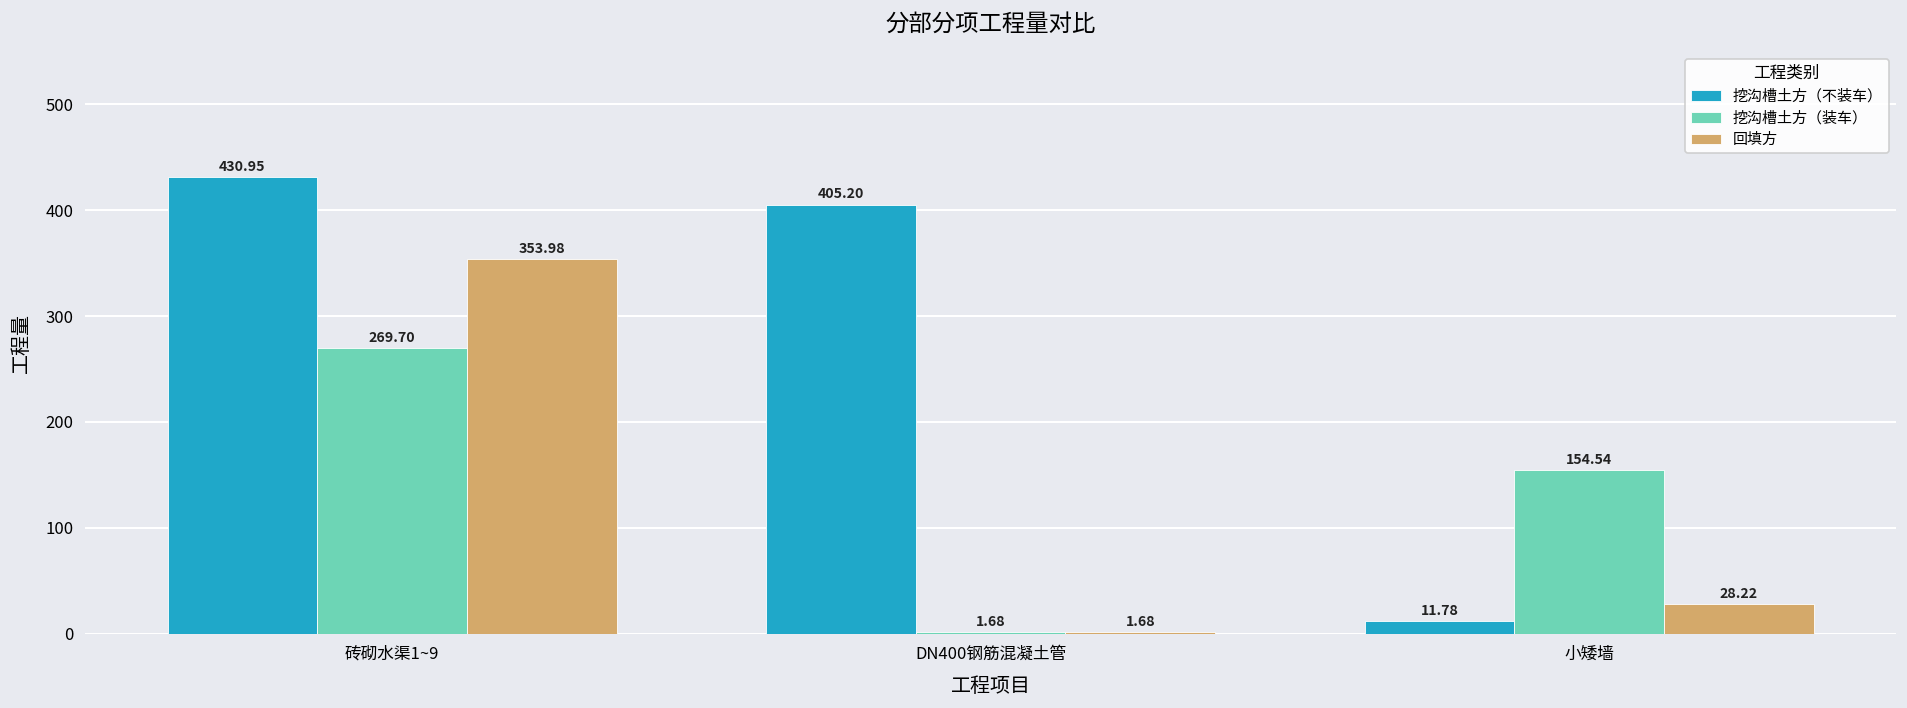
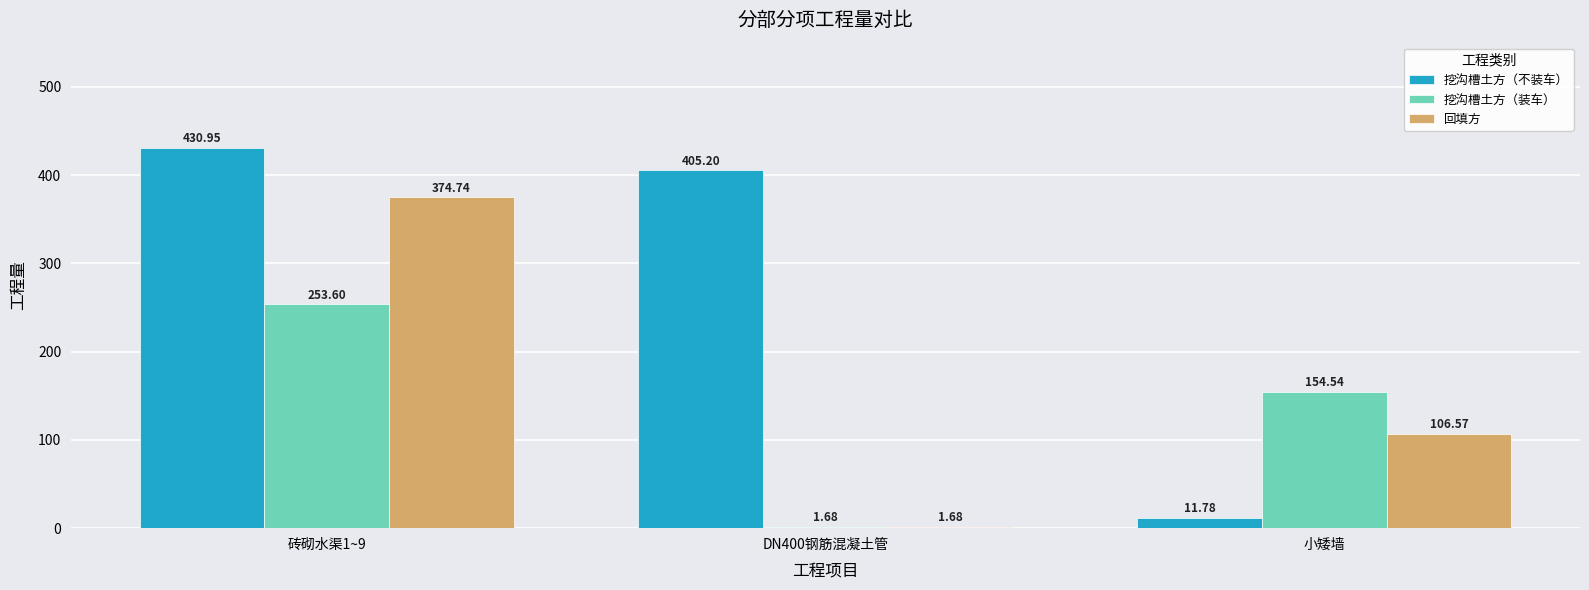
  {
    "挖沟槽土方（不装车）": {
      "砖砌水渠1~9": 430.95,
      "DN400钢筋混凝土管": 405.20,
      "小矮墙": 11.78
    },
    "挖沟槽土方（装车）": {
-     "砖砌水渠1~9": 269.70,
+     "砖砌水渠1~9": 253.60,
      "DN400钢筋混凝土管": 1.68,
      "小矮墙": 154.54
    },
    "回填方": {
-     "砖砌水渠1~9": 353.98,
+     "砖砌水渠1~9": 374.74,
      "DN400钢筋混凝土管": 1.68,
-     "小矮墙": 28.22
+     "小矮墙": 106.57
    }
  }
